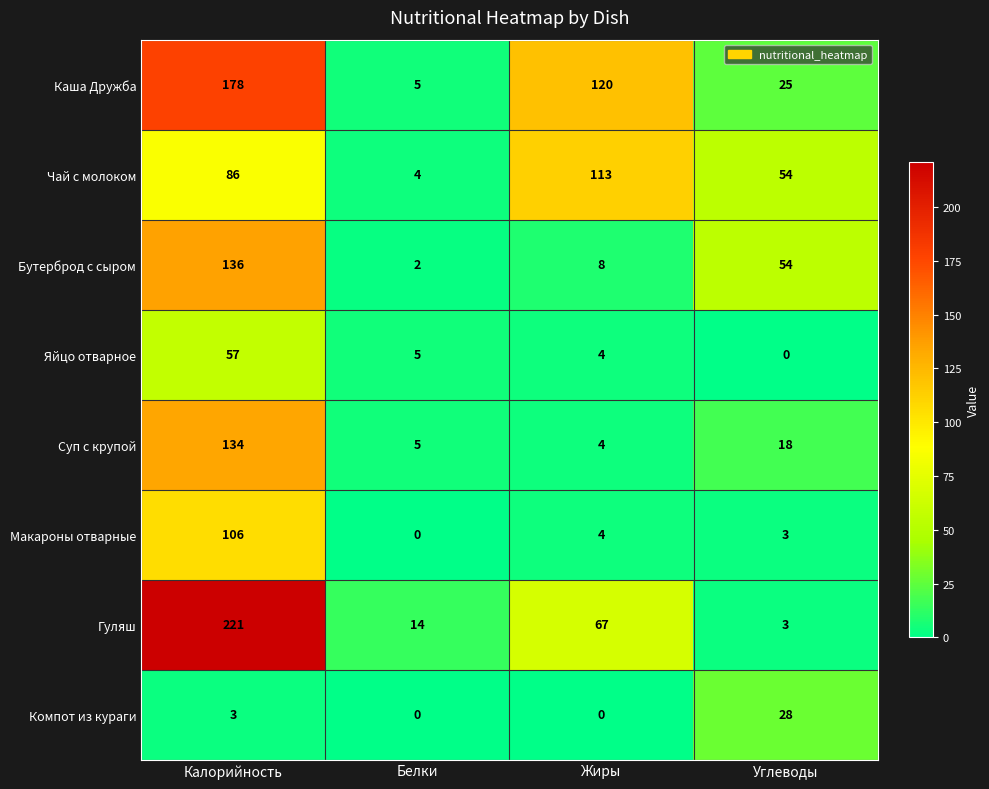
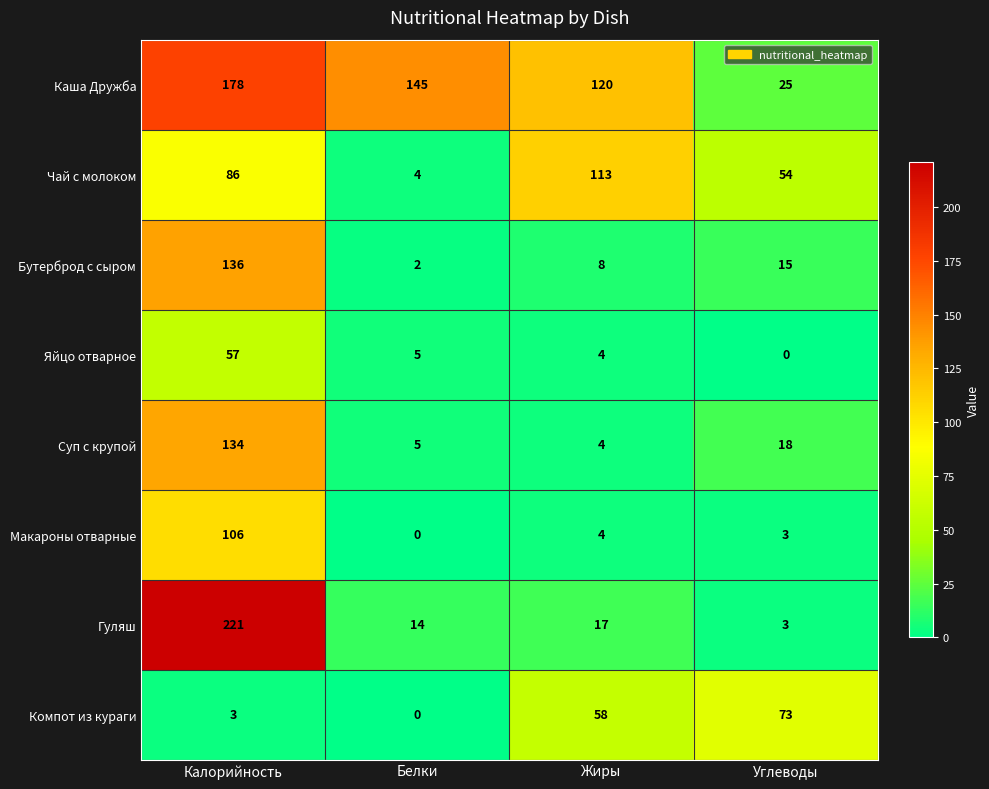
  {
    "Каша Дружба": {
      "Калорийность": 178,
-     "Белки": 5,
+     "Белки": 145,
      "Жиры": 120,
      "Углеводы": 25
    },
    "Чай с молоком": {
      "Калорийность": 86,
      "Белки": 4,
      "Жиры": 113,
      "Углеводы": 54
    },
    "Бутерброд с сыром": {
      "Калорийность": 136,
      "Белки": 2,
      "Жиры": 8,
-     "Углеводы": 54
+     "Углеводы": 15
    },
    "Яйцо отварное": {
      "Калорийность": 57,
      "Белки": 5,
      "Жиры": 4,
      "Углеводы": 0
    },
    "Суп с крупой": {
      "Калорийность": 134,
      "Белки": 5,
      "Жиры": 4,
      "Углеводы": 18
    },
    "Макароны отварные": {
      "Калорийность": 106,
      "Белки": 0,
      "Жиры": 4,
      "Углеводы": 3
    },
    "Гуляш": {
      "Калорийность": 221,
      "Белки": 14,
-     "Жиры": 67,
+     "Жиры": 17,
      "Углеводы": 3
    },
    "Компот из кураги": {
      "Калорийность": 3,
      "Белки": 0,
-     "Жиры": 0,
-     "Углеводы": 28
+     "Жиры": 58,
+     "Углеводы": 73
    }
  }
